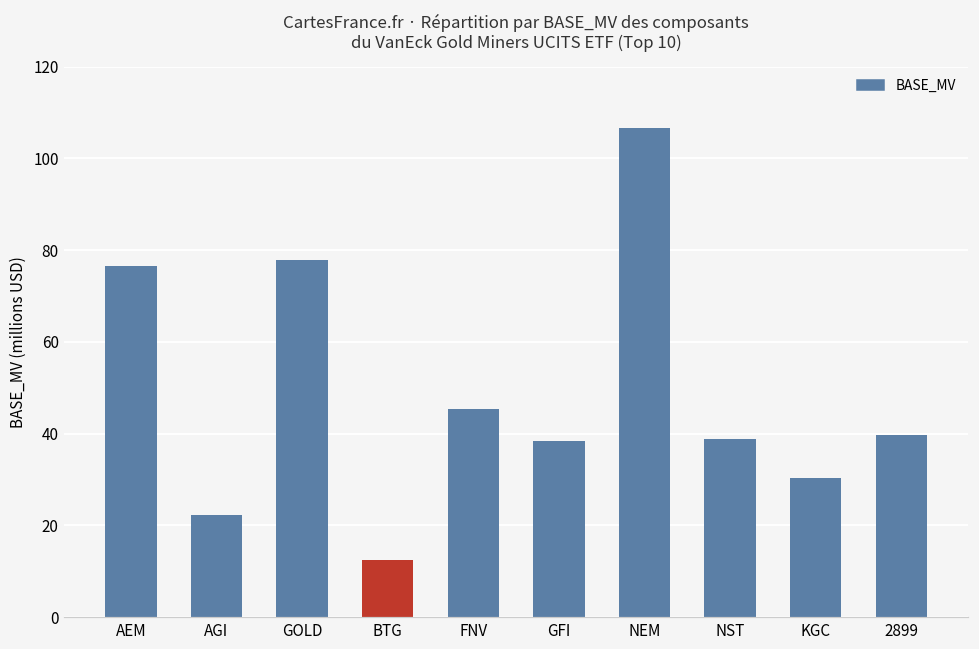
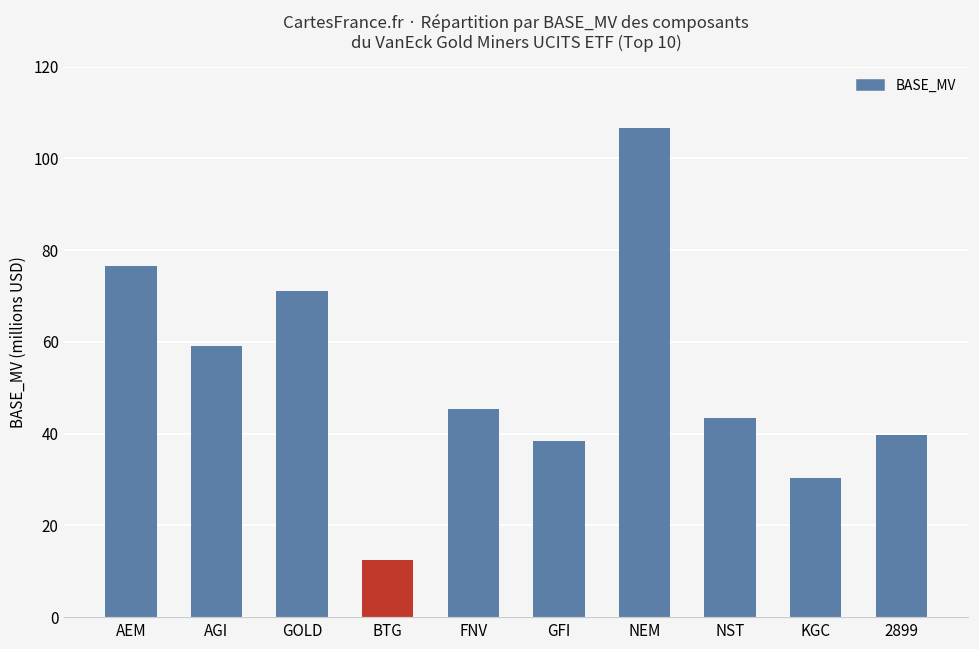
  {
    "AEM": 77,
-   "AGI": 22,
-   "GOLD": 78,
+   "AGI": 59,
+   "GOLD": 71,
    "BTG": 12,
    "FNV": 45,
    "GFI": 39,
    "NEM": 107,
-   "NST": 39,
+   "NST": 43,
    "KGC": 30,
    "2899": 40
  }
